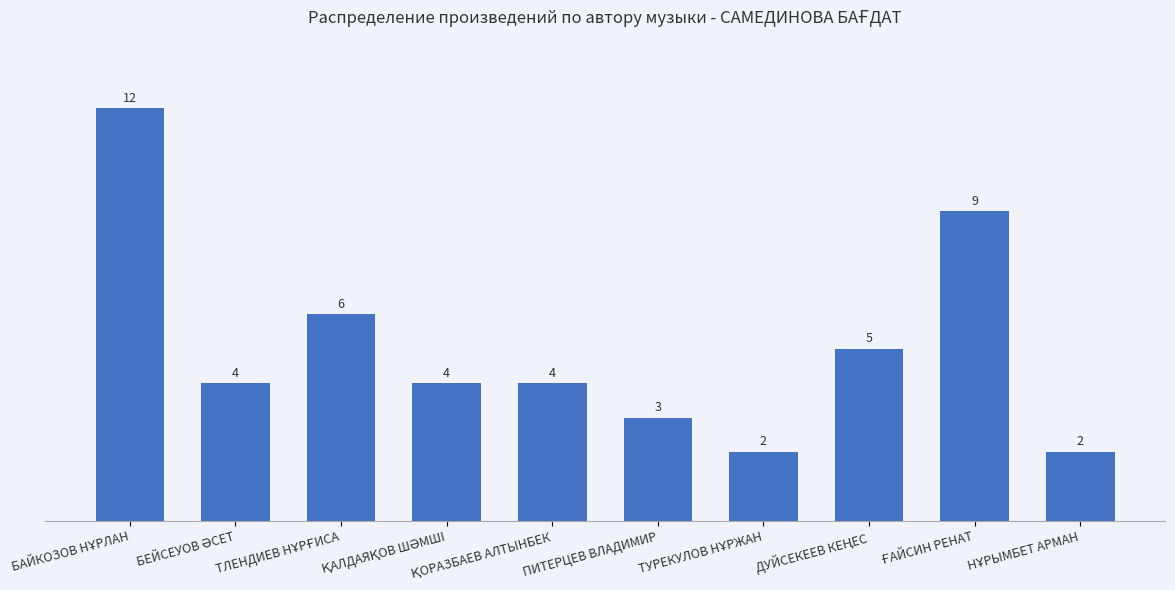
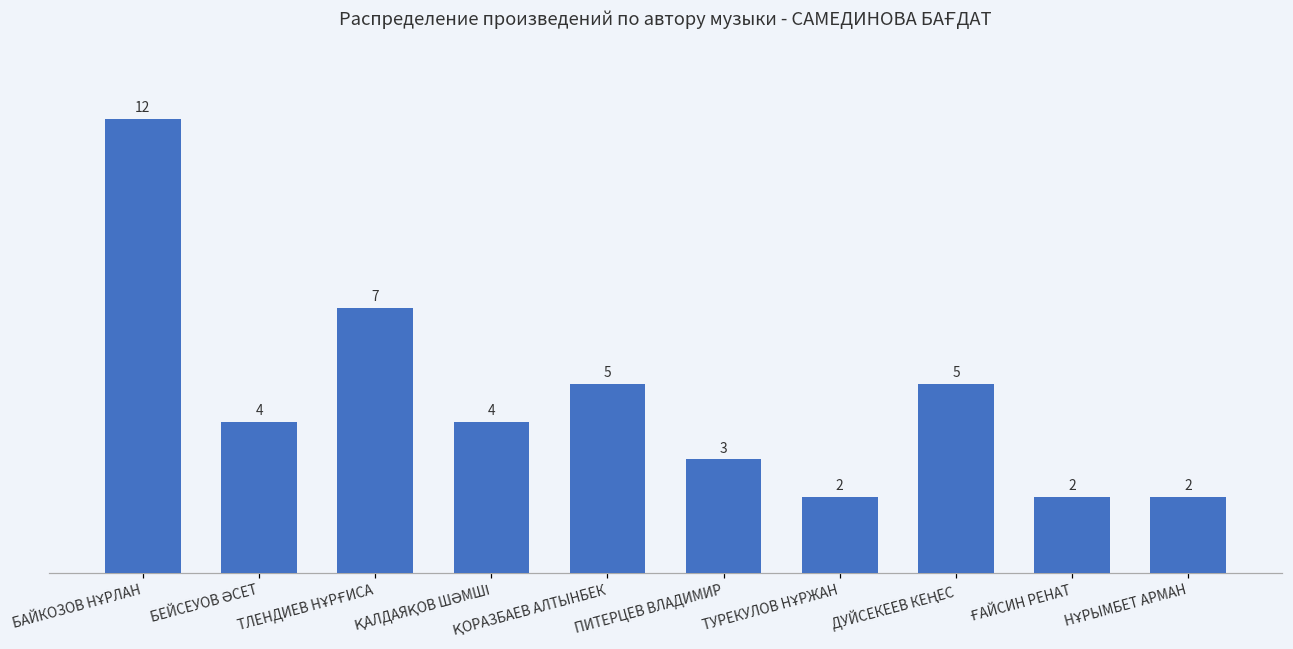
  {
    "БАЙКОЗОВ НҰРЛАН": 12,
    "БЕЙСЕУОВ ӘСЕТ": 4,
-   "ТЛЕНДИЕВ НҰРҒИСА": 6,
+   "ТЛЕНДИЕВ НҰРҒИСА": 7,
    "ҚАЛДАЯҚОВ ШӘМШІ": 4,
-   "ҚОРАЗБАЕВ АЛТЫНБЕК": 4,
+   "ҚОРАЗБАЕВ АЛТЫНБЕК": 5,
    "ПИТЕРЦЕВ ВЛАДИМИР": 3,
    "ТУРЕКУЛОВ НҰРЖАН": 2,
    "ДУЙСЕКЕЕВ КЕҢЕС": 5,
-   "ҒАЙСИН РЕНАТ": 9,
+   "ҒАЙСИН РЕНАТ": 2,
    "НҰРЫМБЕТ АРМАН": 2
  }
